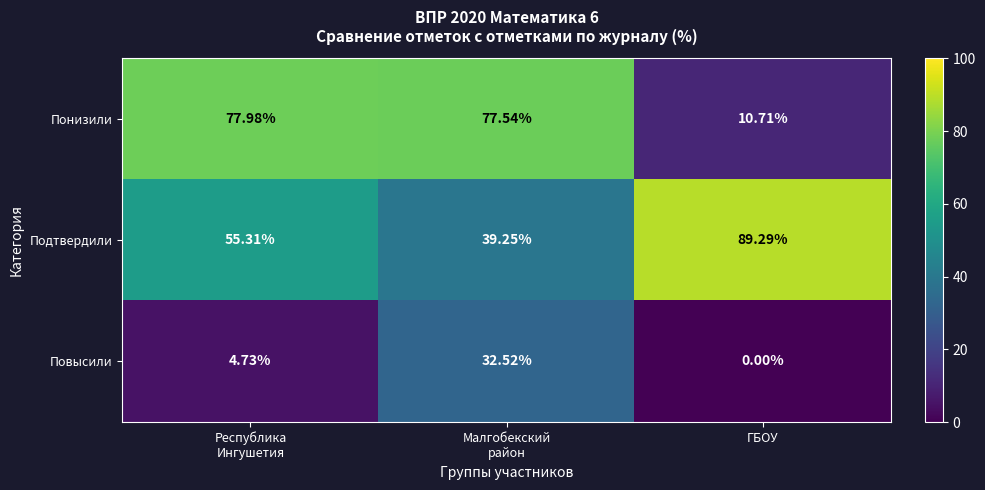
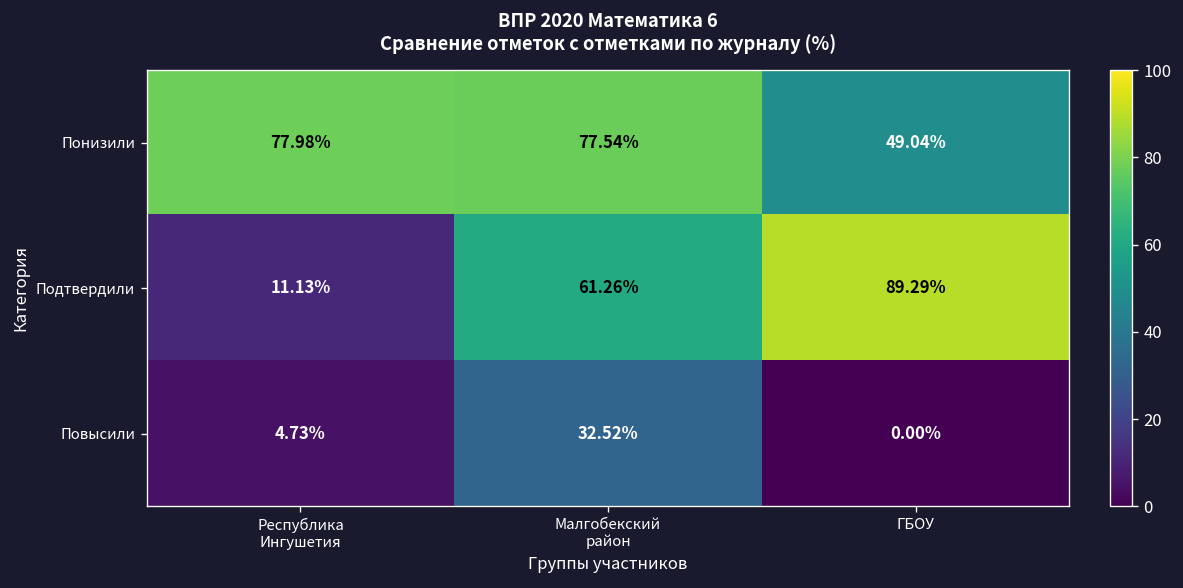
  {
    "Понизили": {
      "Республика Ингушетия": "77.98%",
      "Малгобекский район": "77.54%",
-     "ГБОУ": "10.71%"
+     "ГБОУ": "49.04%"
    },
    "Подтвердили": {
-     "Республика Ингушетия": "55.31%",
-     "Малгобекский район": "39.25%",
+     "Республика Ингушетия": "11.13%",
+     "Малгобекский район": "61.26%",
      "ГБОУ": "89.29%"
    },
    "Повысили": {
      "Республика Ингушетия": "4.73%",
      "Малгобекский район": "32.52%",
      "ГБОУ": "0.00%"
    }
  }
